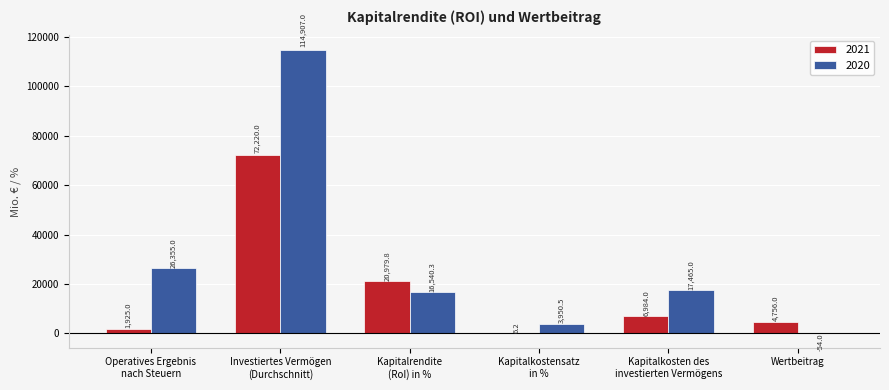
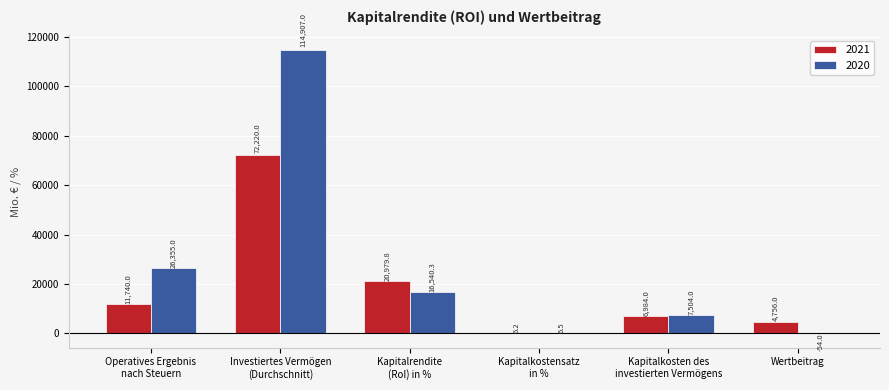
  {
    "2021": {
-     "Operatives Ergebnis nach Steuern": "1,925.0",
+     "Operatives Ergebnis nach Steuern": "11,740.0",
      "Investiertes Vermögen (Durchschnitt)": "72,220.0",
      "Kapitalrendite (RoI) in %": "20,979.8",
      "Kapitalkostensatz in %": "6.2",
      "Kapitalkosten des investierten Vermögens": "6,984.0",
      "Wertbeitrag": "4,756.0"
    },
    "2020": {
      "Operatives Ergebnis nach Steuern": "26,355.0",
      "Investiertes Vermögen (Durchschnitt)": "114,907.0",
      "Kapitalrendite (RoI) in %": "16,540.3",
-     "Kapitalkostensatz in %": "3,950.5",
-     "Kapitalkosten des investierten Vermögens": "17,465.0",
+     "Kapitalkostensatz in %": "6.5",
+     "Kapitalkosten des investierten Vermögens": "7,504.0",
      "Wertbeitrag": "-54.0"
    }
  }
